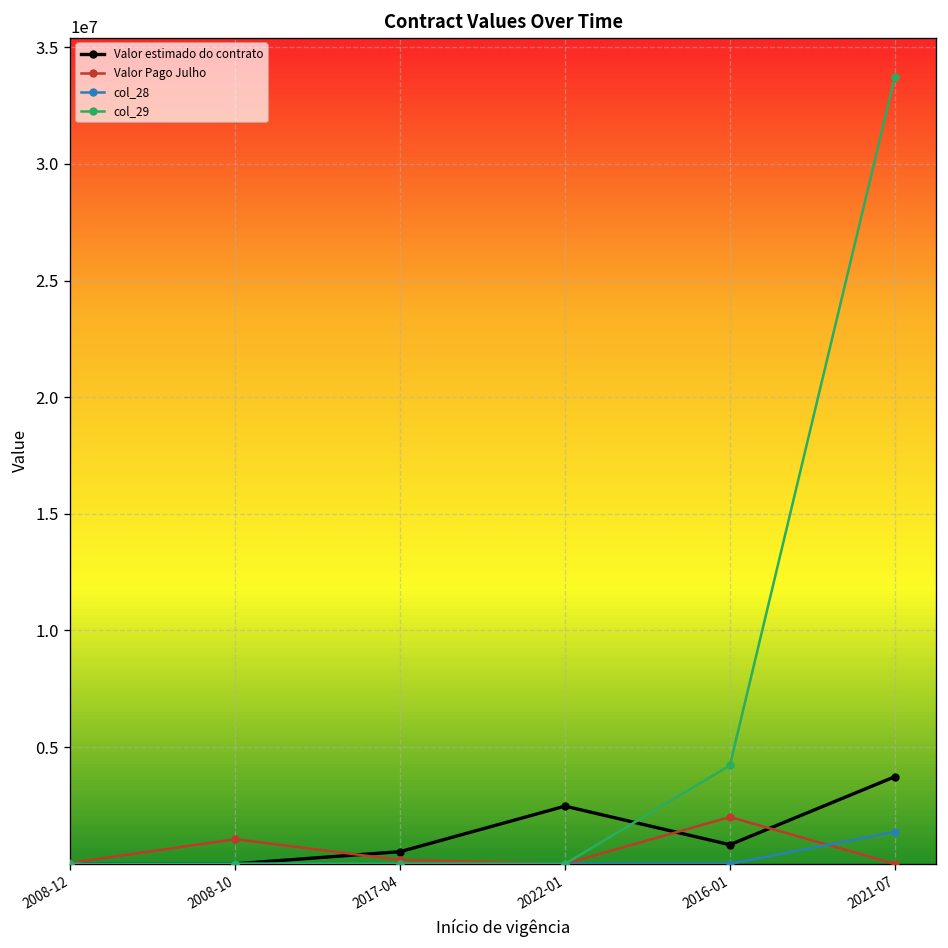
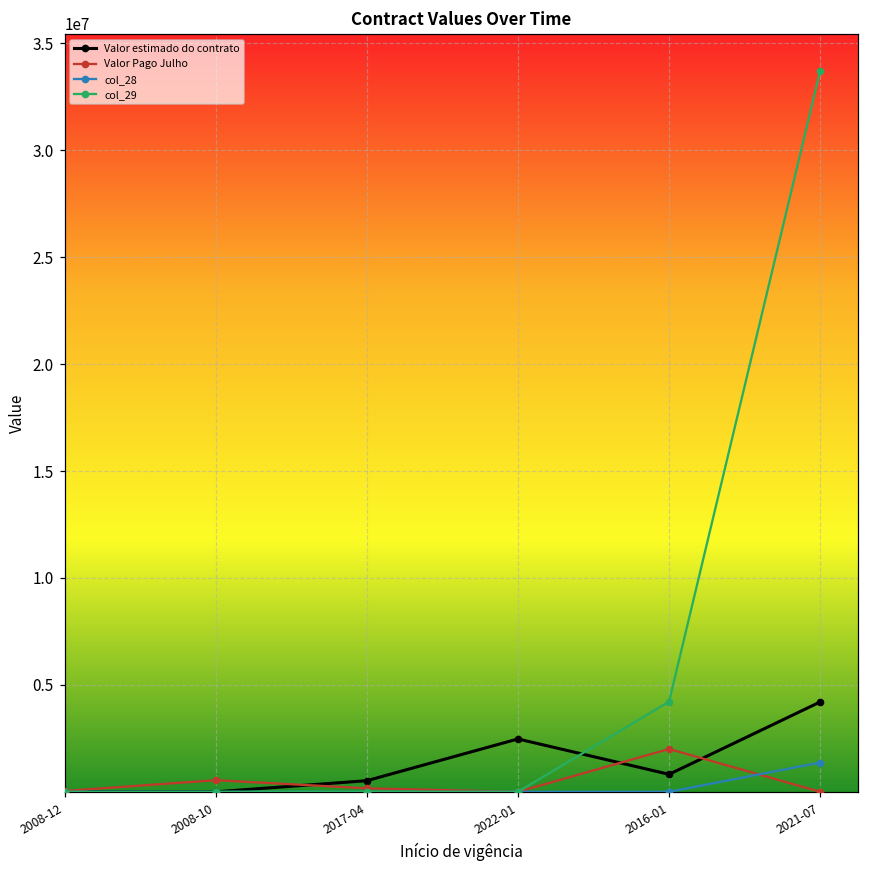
  {
    "Valor estimado do contrato": {
      "2017-04": 500000,
      "2022-01": 2500000,
      "2016-01": 800000,
-     "2021-07": 3700000
+     "2021-07": 4200000
    },
    "Valor Pago Julho": {
-     "2008-10": 1100000,
+     "2008-10": 500000,
      "2017-04": 200000,
      "2016-01": 2000000,
      "2021-07": 0
    },
    "col_28": {
      "2016-01": 0,
      "2021-07": 1400000
    },
    "col_29": {
      "2016-01": 4200000,
      "2021-07": 33700000
    }
  }
